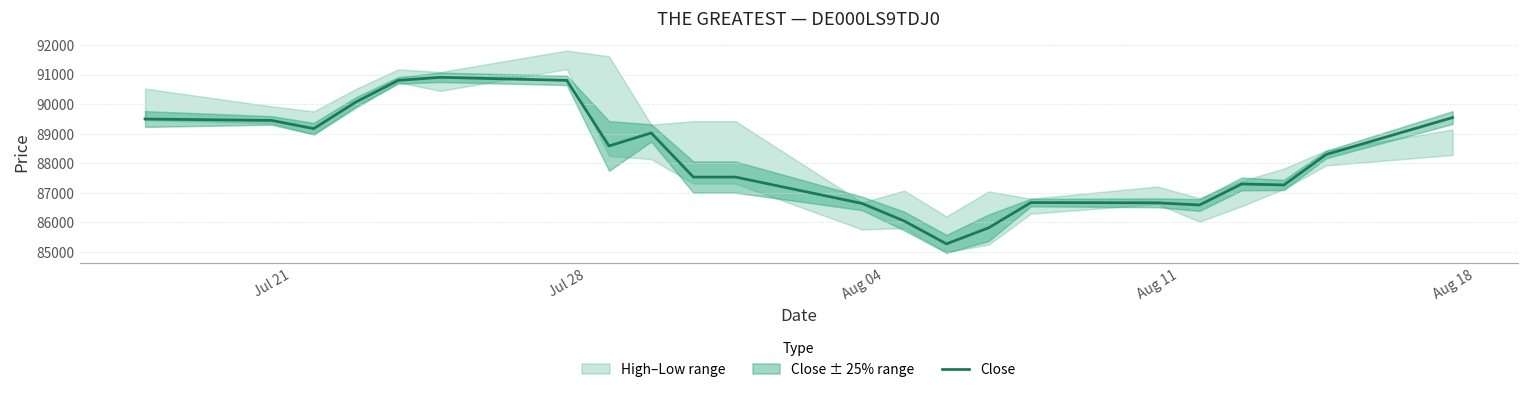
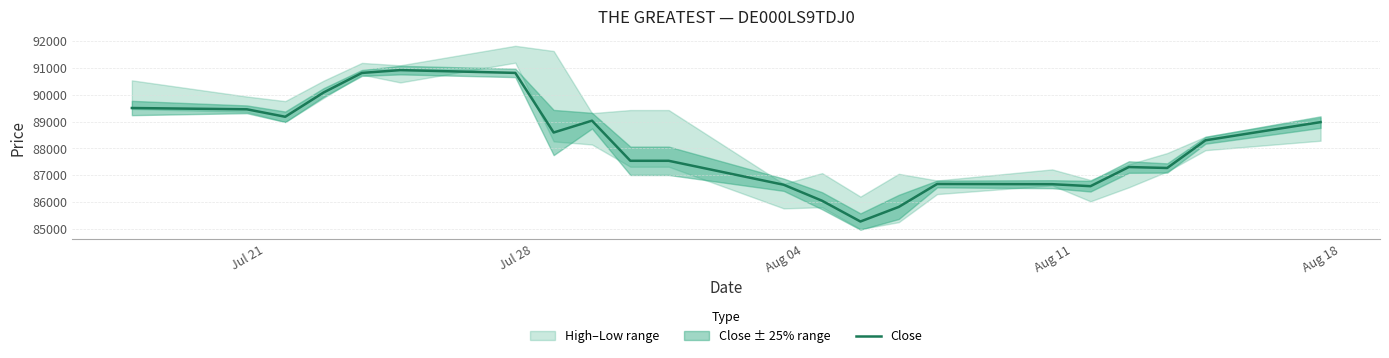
  {
    "Close": {
      "Jul 21": 89500,
      "Jul 28": 90800,
      "Aug 11": 86700,
-     "Aug 18": 89600
+     "Aug 18": 89000
    }
  }
